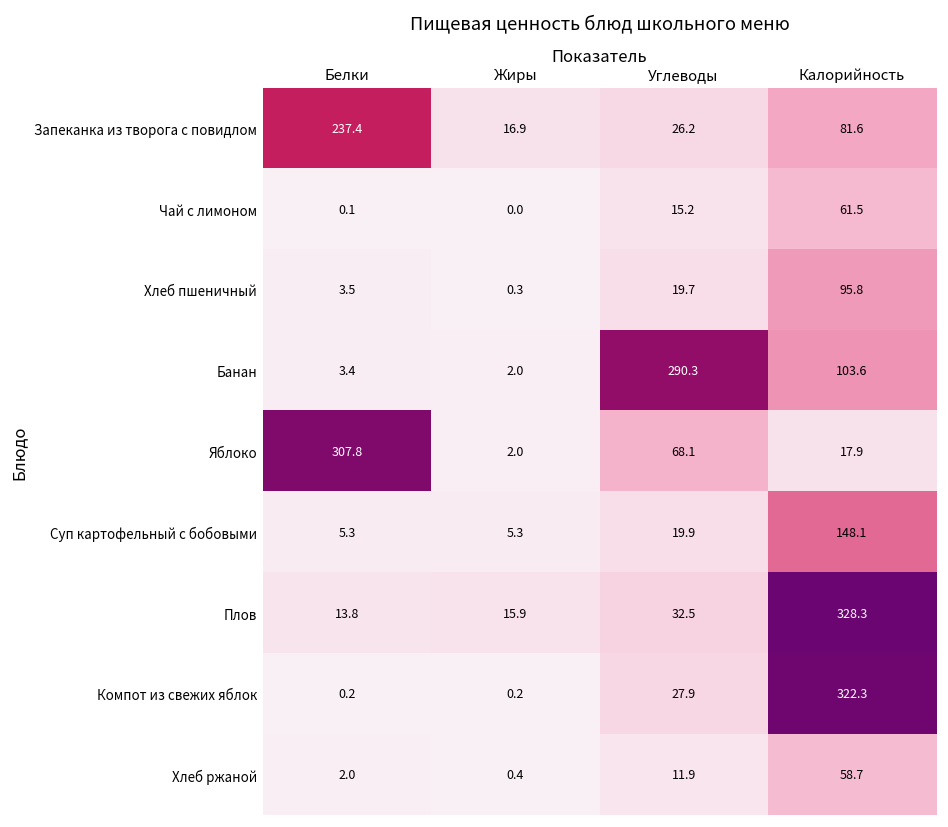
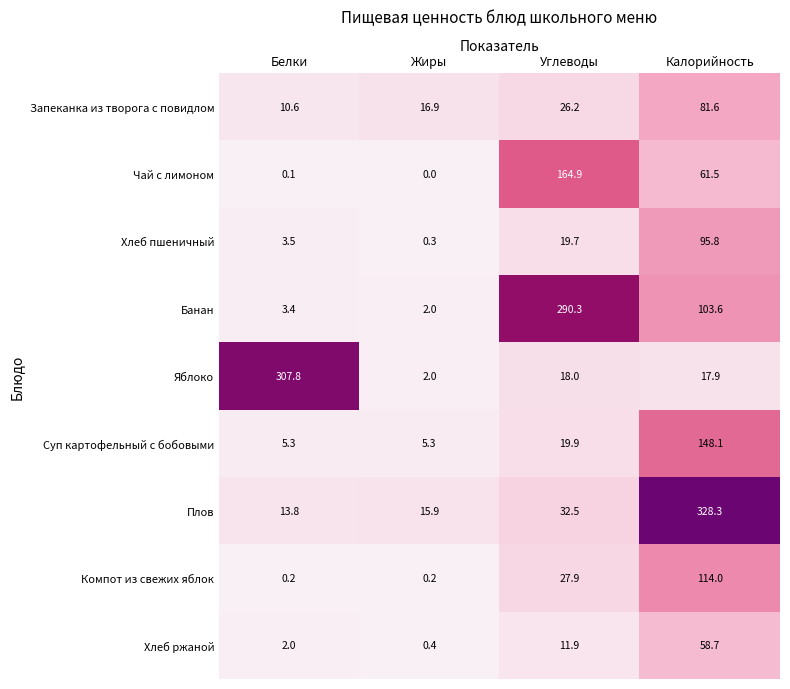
  {
    "Запеканка из творога с повидлом": {
-     "Белки": 237.4,
+     "Белки": 10.6,
      "Жиры": 16.9,
      "Углеводы": 26.2,
      "Калорийность": 81.6
    },
    "Чай с лимоном": {
      "Белки": 0.1,
      "Жиры": 0.0,
-     "Углеводы": 15.2,
+     "Углеводы": 164.9,
      "Калорийность": 61.5
    },
    "Хлеб пшеничный": {
      "Белки": 3.5,
      "Жиры": 0.3,
      "Углеводы": 19.7,
      "Калорийность": 95.8
    },
    "Банан": {
      "Белки": 3.4,
      "Жиры": 2.0,
      "Углеводы": 290.3,
      "Калорийность": 103.6
    },
    "Яблоко": {
      "Белки": 307.8,
      "Жиры": 2.0,
-     "Углеводы": 68.1,
+     "Углеводы": 18.0,
      "Калорийность": 17.9
    },
    "Суп картофельный с бобовыми": {
      "Белки": 5.3,
      "Жиры": 5.3,
      "Углеводы": 19.9,
      "Калорийность": 148.1
    },
    "Плов": {
      "Белки": 13.8,
      "Жиры": 15.9,
      "Углеводы": 32.5,
      "Калорийность": 328.3
    },
    "Компот из свежих яблок": {
      "Белки": 0.2,
      "Жиры": 0.2,
      "Углеводы": 27.9,
-     "Калорийность": 322.3
+     "Калорийность": 114.0
    },
    "Хлеб ржаной": {
      "Белки": 2.0,
      "Жиры": 0.4,
      "Углеводы": 11.9,
      "Калорийность": 58.7
    }
  }
